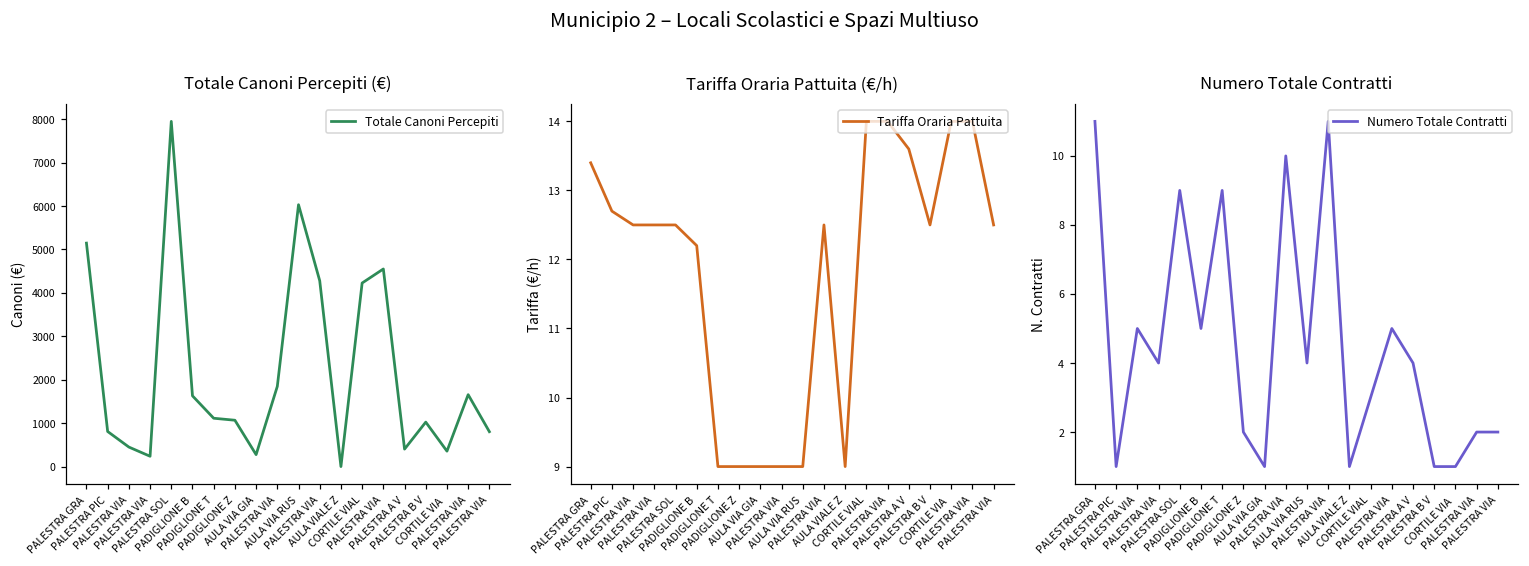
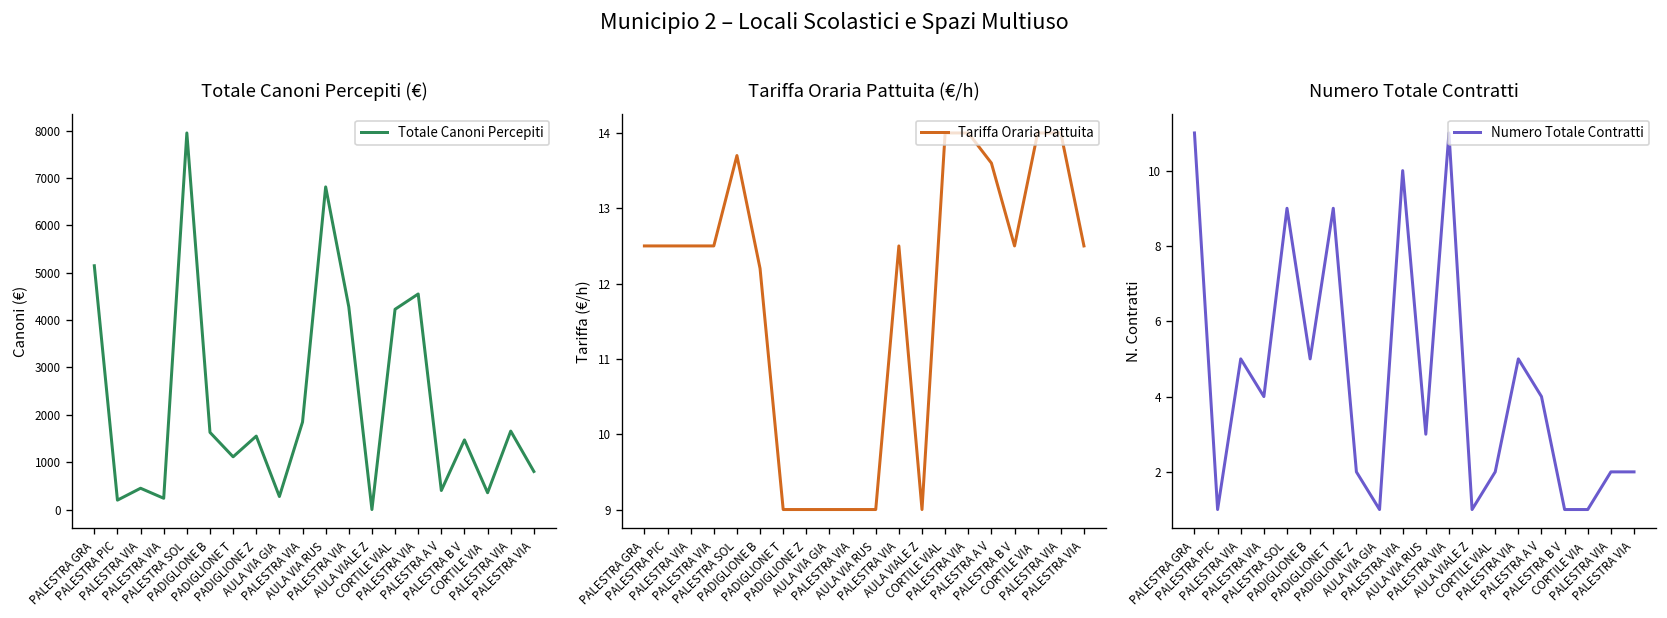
  {
    "Totale Canoni Percepiti (€)": {
      "PALESTRA GRA": 5100,
-     "PALESTRA PIC": 800,
+     "PALESTRA PIC": 200,
      "PALESTRA SOL": 7900,
      "PADIGLIONE B": 1600,
      "PADIGLIONE T": 1100,
-     "PADIGLIONE Z": 1100,
+     "PADIGLIONE Z": 1500,
      "AULA VIA GIA": 300,
-     "AULA VIA RUS": 6000,
+     "AULA VIA RUS": 6800,
      "AULA VIALE Z": 0,
      "CORTILE VIAL": 4200,
      "PALESTRA A V": 400,
-     "PALESTRA B V": 1000,
+     "PALESTRA B V": 1500,
      "CORTILE VIA": 400
    },
    "Tariffa Oraria Pattuita (€/h)": {
-     "PALESTRA GRA": 13.4,
-     "PALESTRA PIC": 12.7,
-     "PALESTRA SOL": 12.5,
+     "PALESTRA GRA": 12.5,
+     "PALESTRA PIC": 12.5,
+     "PALESTRA SOL": 13.7,
      "PADIGLIONE B": 12.2,
      "PADIGLIONE T": 9.0,
      "PADIGLIONE Z": 9.0,
      "AULA VIA GIA": 9.0,
      "AULA VIA RUS": 9.0,
      "AULA VIALE Z": 9.0,
      "PALESTRA A V": 13.6,
      "PALESTRA B V": 12.5
    },
    "Numero Totale Contratti": {
      "PALESTRA GRA": 11,
      "PALESTRA PIC": 1,
      "PALESTRA SOL": 9,
      "PADIGLIONE B": 5,
      "PADIGLIONE T": 9,
      "PADIGLIONE Z": 2,
      "AULA VIA GIA": 1,
-     "AULA VIA RUS": 4,
+     "AULA VIA RUS": 3,
      "AULA VIALE Z": 1,
-     "CORTILE VIAL": 3,
+     "CORTILE VIAL": 2,
      "PALESTRA A V": 4,
      "PALESTRA B V": 1,
      "CORTILE VIA": 1
    }
  }
